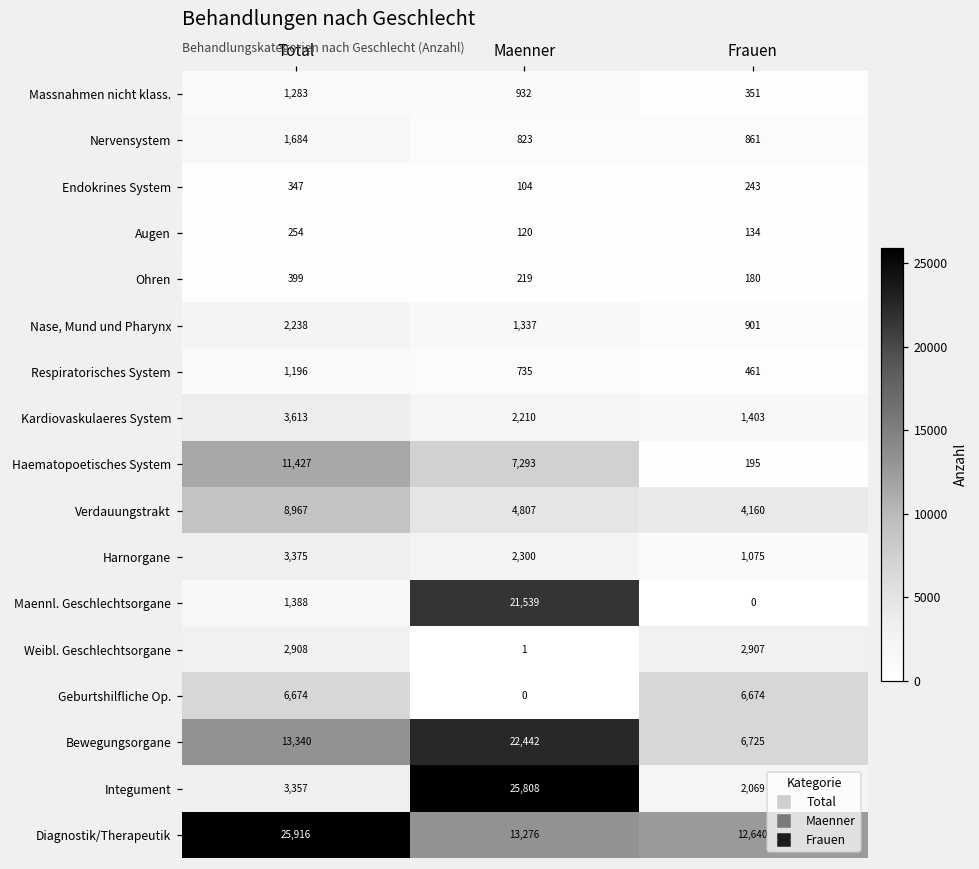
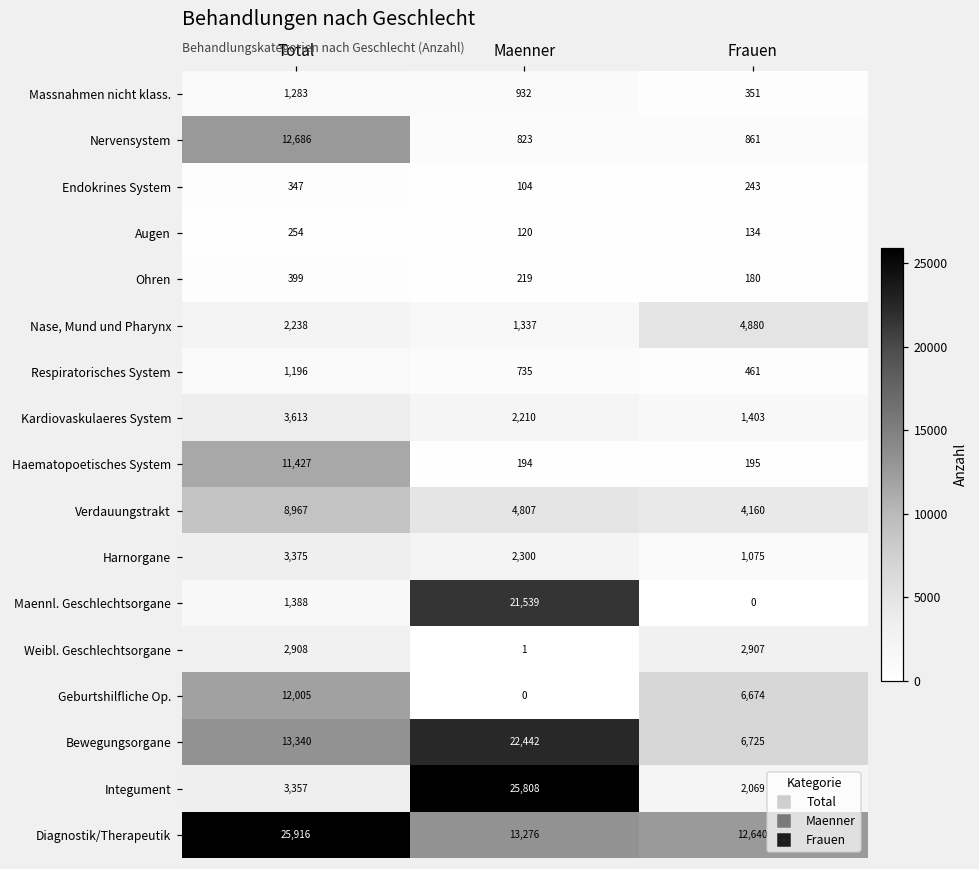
  {
    "Massnahmen nicht klass.": {
      "Total": "1,283",
      "Maenner": "932",
      "Frauen": "351"
    },
    "Nervensystem": {
-     "Total": "1,684",
+     "Total": "12,686",
      "Maenner": "823",
      "Frauen": "861"
    },
    "Endokrines System": {
      "Total": "347",
      "Maenner": "104",
      "Frauen": "243"
    },
    "Augen": {
      "Total": "254",
      "Maenner": "120",
      "Frauen": "134"
    },
    "Ohren": {
      "Total": "399",
      "Maenner": "219",
      "Frauen": "180"
    },
    "Nase, Mund und Pharynx": {
      "Total": "2,238",
      "Maenner": "1,337",
-     "Frauen": "901"
+     "Frauen": "4,880"
    },
    "Respiratorisches System": {
      "Total": "1,196",
      "Maenner": "735",
      "Frauen": "461"
    },
    "Kardiovaskulaeres System": {
      "Total": "3,613",
      "Maenner": "2,210",
      "Frauen": "1,403"
    },
    "Haematopoetisches System": {
      "Total": "11,427",
-     "Maenner": "7,293",
+     "Maenner": "194",
      "Frauen": "195"
    },
    "Verdauungstrakt": {
      "Total": "8,967",
      "Maenner": "4,807",
      "Frauen": "4,160"
    },
    "Harnorgane": {
      "Total": "3,375",
      "Maenner": "2,300",
      "Frauen": "1,075"
    },
    "Maennl. Geschlechtsorgane": {
      "Total": "1,388",
      "Maenner": "21,539",
      "Frauen": "0"
    },
    "Weibl. Geschlechtsorgane": {
      "Total": "2,908",
      "Maenner": "1",
      "Frauen": "2,907"
    },
    "Geburtshilfliche Op.": {
-     "Total": "6,674",
+     "Total": "12,005",
      "Maenner": "0",
      "Frauen": "6,674"
    },
    "Bewegungsorgane": {
      "Total": "13,340",
      "Maenner": "22,442",
      "Frauen": "6,725"
    },
    "Integument": {
      "Total": "3,357",
      "Maenner": "25,808",
      "Frauen": "2,069"
    },
    "Diagnostik/Therapeutik": {
      "Total": "25,916",
      "Maenner": "13,276"
    }
  }
